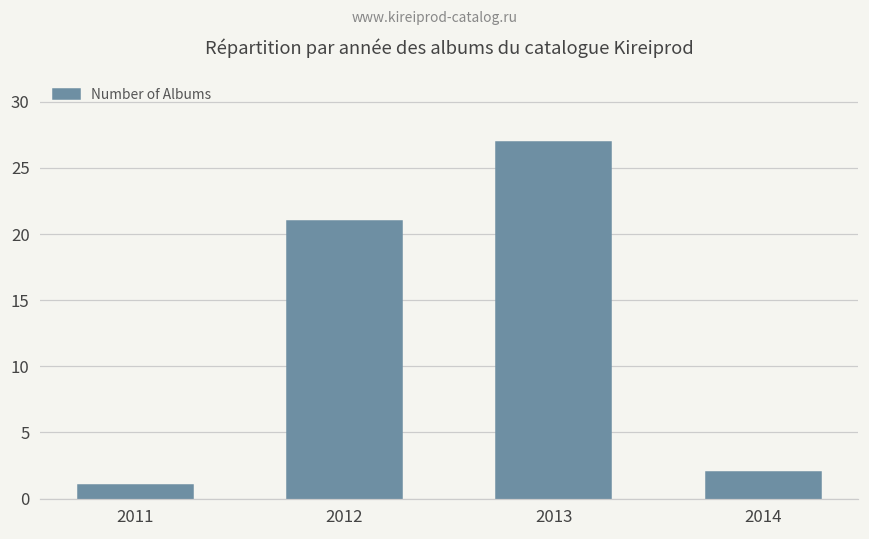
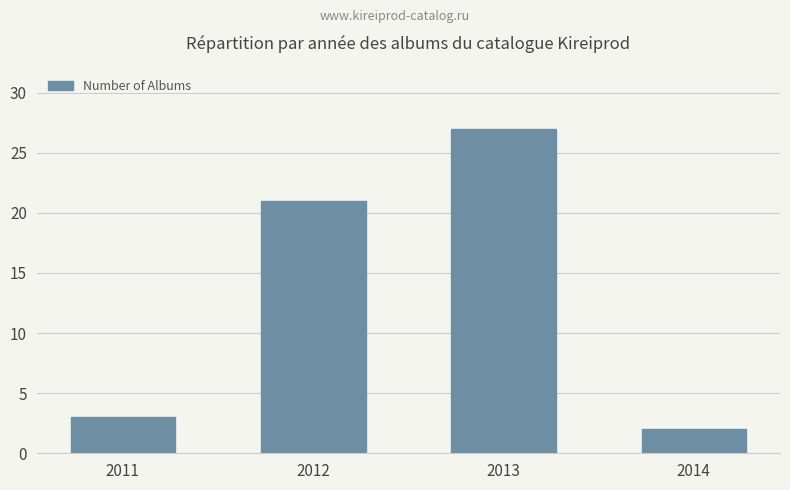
  {
-   "2011": 1,
+   "2011": 3,
    "2012": 21,
    "2013": 27,
    "2014": 2
  }
